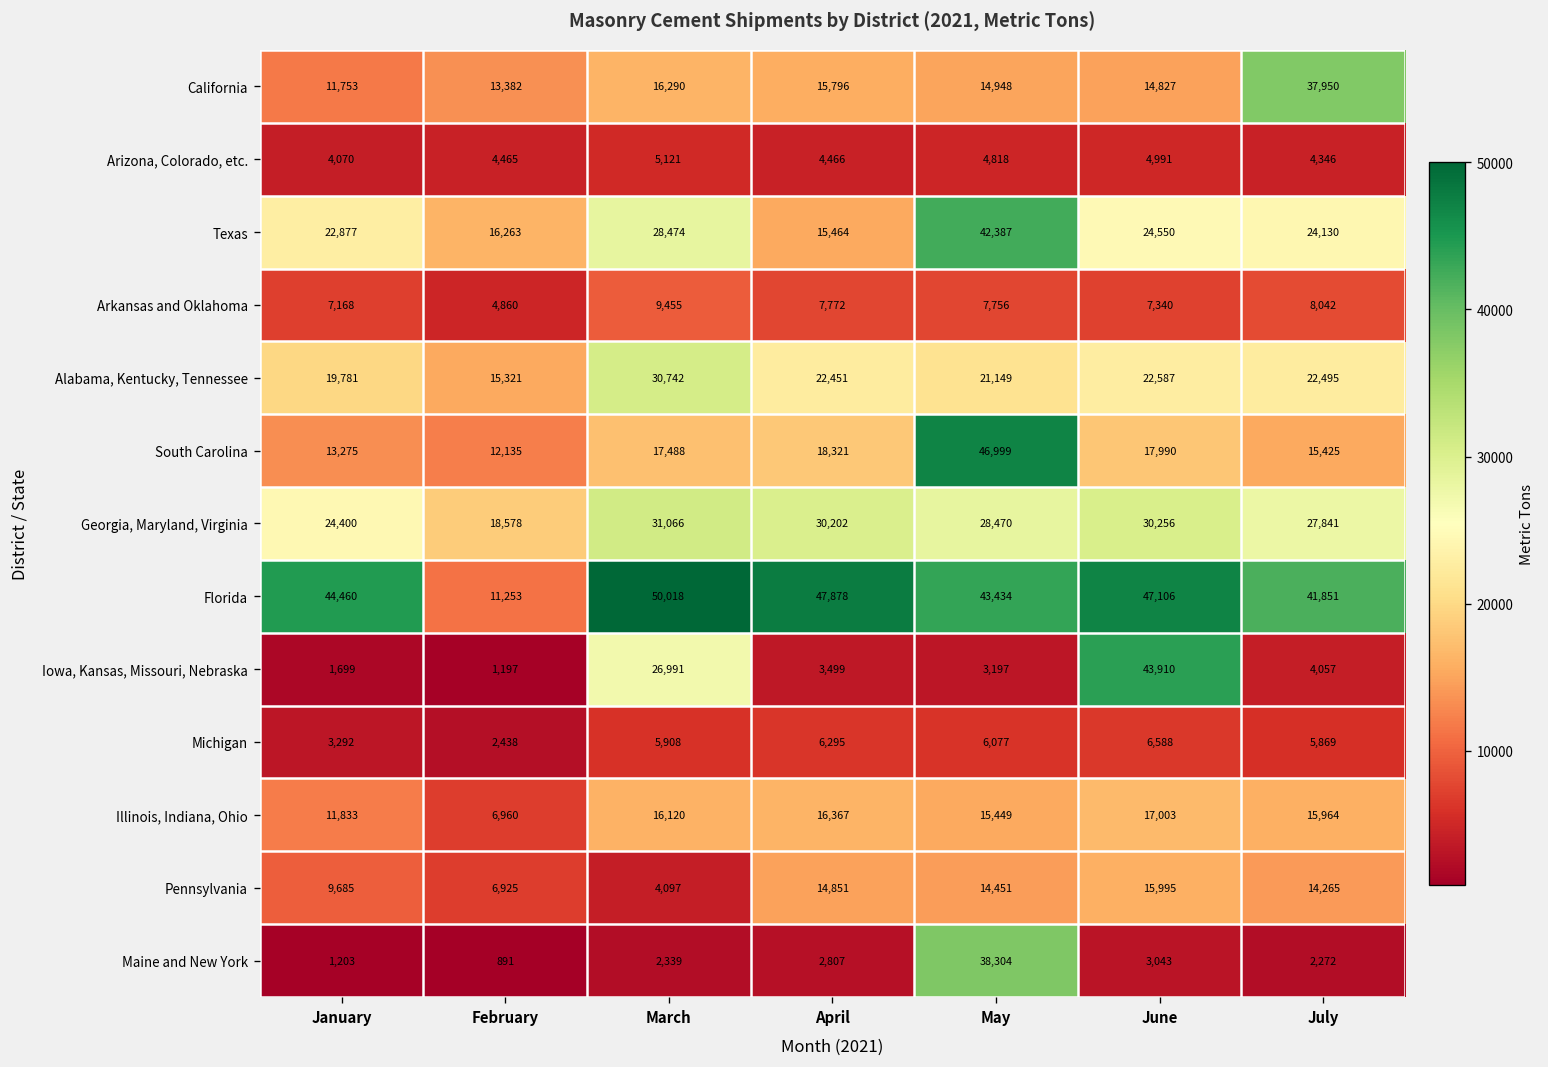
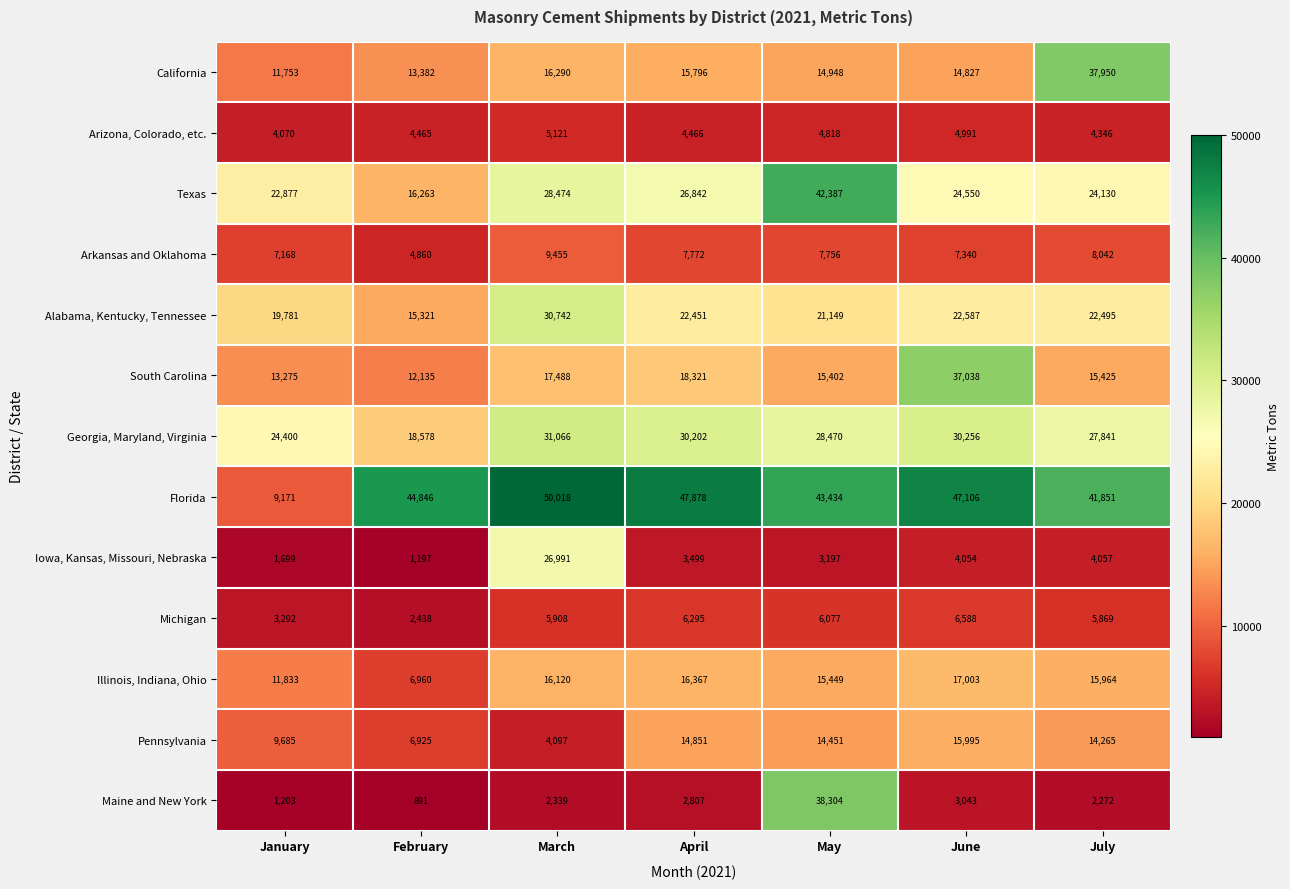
  {
    "California": {
      "January": "11,753",
      "February": "13,382",
      "March": "16,290",
      "April": "15,796",
      "May": "14,948",
      "June": "14,827",
      "July": "37,950"
    },
    "Arizona, Colorado, etc.": {
      "January": "4,070",
      "February": "4,465",
      "March": "5,121",
      "April": "4,466",
      "May": "4,818",
      "June": "4,991",
      "July": "4,346"
    },
    "Texas": {
      "January": "22,877",
      "February": "16,263",
      "March": "28,474",
-     "April": "15,464",
+     "April": "26,842",
      "May": "42,387",
      "June": "24,550",
      "July": "24,130"
    },
    "Arkansas and Oklahoma": {
      "January": "7,168",
      "February": "4,860",
      "March": "9,455",
      "April": "7,772",
      "May": "7,756",
      "June": "7,340",
      "July": "8,042"
    },
    "Alabama, Kentucky, Tennessee": {
      "January": "19,781",
      "February": "15,321",
      "March": "30,742",
      "April": "22,451",
      "May": "21,149",
      "June": "22,587",
      "July": "22,495"
    },
    "South Carolina": {
      "January": "13,275",
      "February": "12,135",
      "March": "17,488",
      "April": "18,321",
-     "May": "46,999",
-     "June": "17,990",
+     "May": "15,402",
+     "June": "37,038",
      "July": "15,425"
    },
    "Georgia, Maryland, Virginia": {
      "January": "24,400",
      "February": "18,578",
      "March": "31,066",
      "April": "30,202",
      "May": "28,470",
      "June": "30,256",
      "July": "27,841"
    },
    "Florida": {
-     "January": "44,460",
-     "February": "11,253",
+     "January": "9,171",
+     "February": "44,846",
      "March": "50,018",
      "April": "47,878",
      "May": "43,434",
      "June": "47,106",
      "July": "41,851"
    },
    "Iowa, Kansas, Missouri, Nebraska": {
      "January": "1,699",
      "February": "1,197",
      "March": "26,991",
      "April": "3,499",
      "May": "3,197",
-     "June": "43,910",
+     "June": "4,054",
      "July": "4,057"
    },
    "Michigan": {
      "January": "3,292",
      "February": "2,438",
      "March": "5,908",
      "April": "6,295",
      "May": "6,077",
      "June": "6,588",
      "July": "5,869"
    },
    "Illinois, Indiana, Ohio": {
      "January": "11,833",
      "February": "6,960",
      "March": "16,120",
      "April": "16,367",
      "May": "15,449",
      "June": "17,003",
      "July": "15,964"
    },
    "Pennsylvania": {
      "January": "9,685",
      "February": "6,925",
      "March": "4,097",
      "April": "14,851",
      "May": "14,451",
      "June": "15,995",
      "July": "14,265"
    },
    "Maine and New York": {
      "January": "1,203",
      "February": "891",
      "March": "2,339",
      "April": "2,807",
      "May": "38,304",
      "June": "3,043",
      "July": "2,272"
    }
  }
